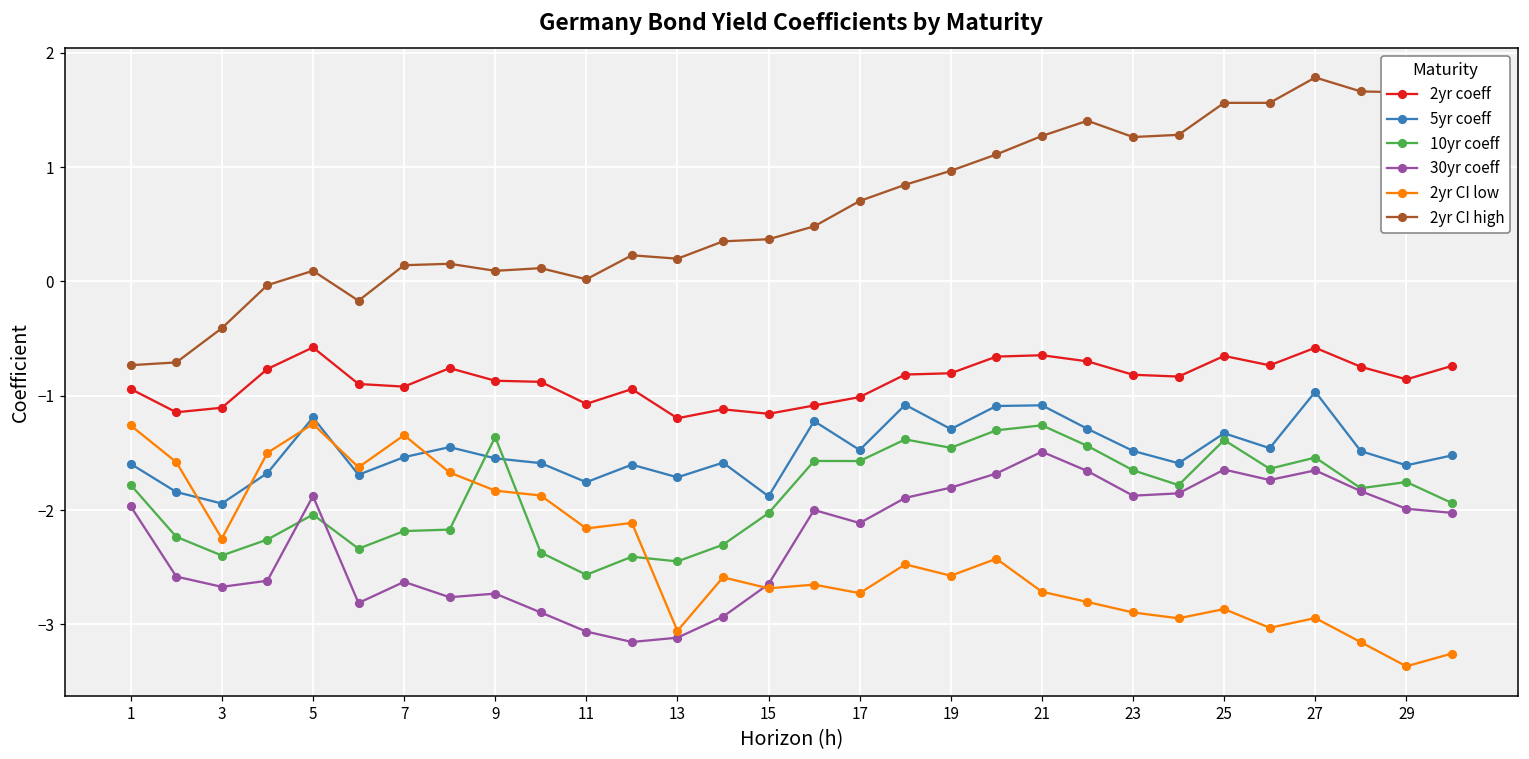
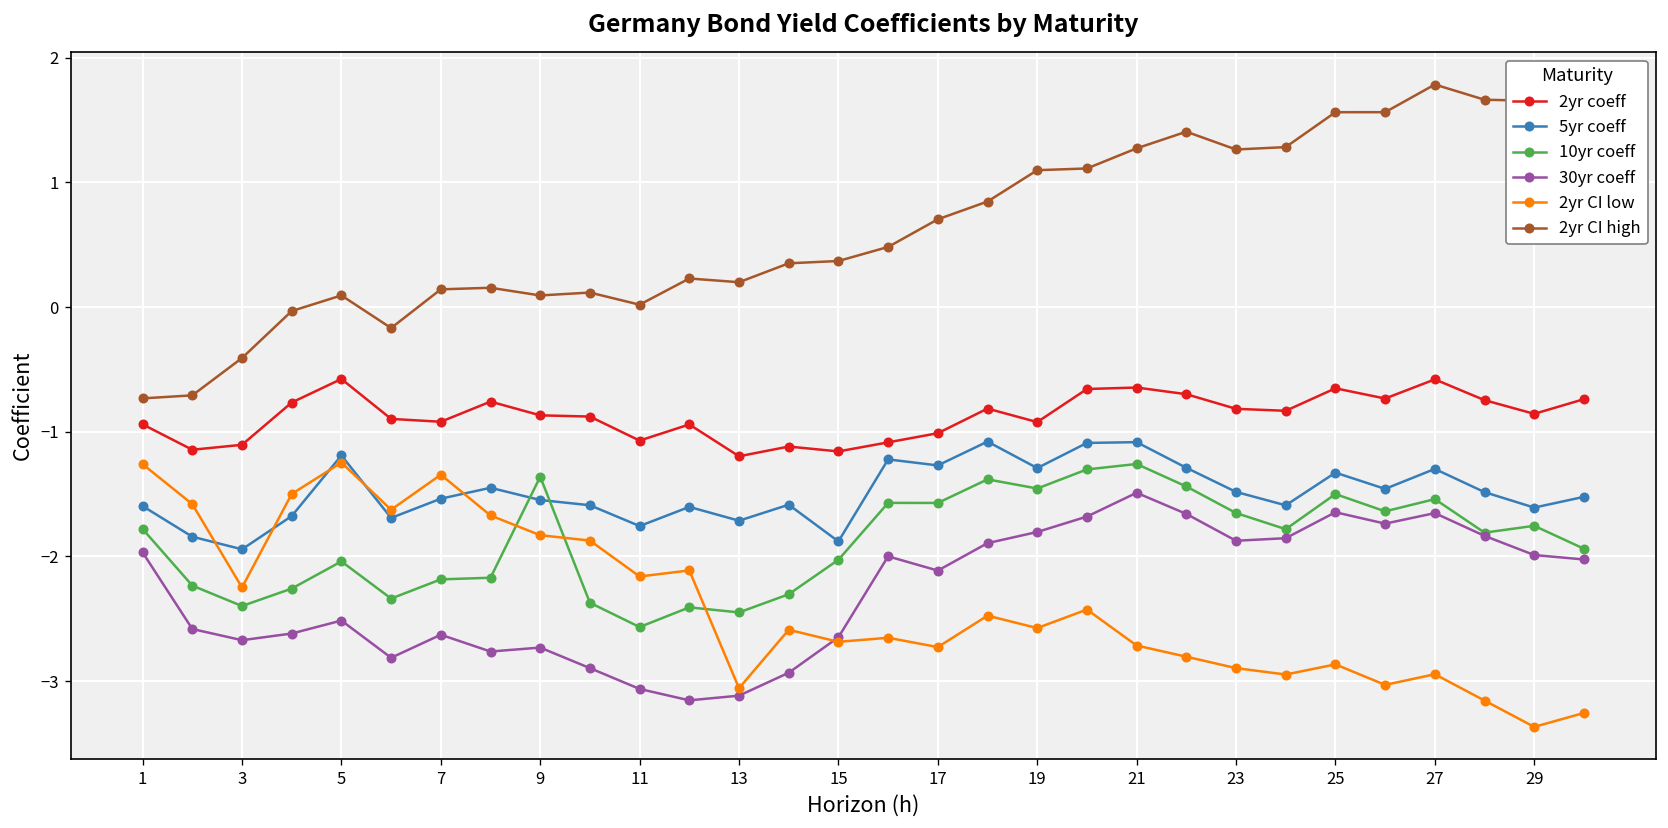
  {
    "2yr coeff": {
      "1": -0.94,
      "3": -1.10,
      "5": -0.58,
      "7": -0.92,
      "9": -0.87,
      "11": -1.07,
      "13": -1.20,
      "15": -1.16,
      "17": -1.01,
-     "19": -0.80,
+     "19": -0.92,
      "21": -0.65,
      "23": -0.82,
      "25": -0.65,
      "27": -0.58,
      "29": -0.86
    },
    "5yr coeff": {
      "1": -1.60,
      "3": -1.94,
      "5": -1.19,
      "7": -1.54,
      "9": -1.55,
      "11": -1.76,
      "13": -1.71,
      "15": -1.88,
-     "17": -1.47,
+     "17": -1.27,
      "19": -1.29,
      "21": -1.08,
      "23": -1.48,
      "25": -1.33,
-     "27": -0.96,
+     "27": -1.30,
      "29": -1.61
    },
    "10yr coeff": {
      "1": -1.78,
      "3": -2.40,
      "5": -2.04,
      "7": -2.18,
      "9": -1.36,
      "11": -2.57,
      "13": -2.45,
      "15": -2.03,
      "17": -1.57,
      "19": -1.46,
      "21": -1.26,
      "23": -1.65,
-     "25": -1.39,
+     "25": -1.50,
      "27": -1.54,
      "29": -1.75
    },
    "30yr coeff": {
      "1": -1.97,
      "3": -2.67,
-     "5": -1.88,
+     "5": -2.51,
      "7": -2.63,
      "9": -2.73,
      "11": -3.06,
      "13": -3.12,
      "15": -2.65,
      "17": -2.11,
      "19": -1.80,
      "21": -1.49,
      "23": -1.87,
      "25": -1.65,
      "27": -1.65,
      "29": -1.99
    },
    "2yr CI low": {
      "1": -1.26,
      "3": -2.25,
      "5": -1.25,
      "7": -1.34,
      "9": -1.83,
      "11": -2.16,
      "13": -3.06,
      "15": -2.69,
      "17": -2.73,
      "19": -2.57,
      "21": -2.71,
      "23": -2.90,
      "25": -2.87,
      "27": -2.95,
      "29": -3.37
    },
    "2yr CI high": {
      "1": -0.73,
      "3": -0.41,
      "5": 0.09,
      "7": 0.14,
      "9": 0.09,
      "11": 0.02,
      "13": 0.20,
      "15": 0.37,
      "17": 0.70,
-     "19": 0.97,
+     "19": 1.10,
      "21": 1.27,
      "23": 1.26,
      "25": 1.56,
      "27": 1.79
    }
  }
